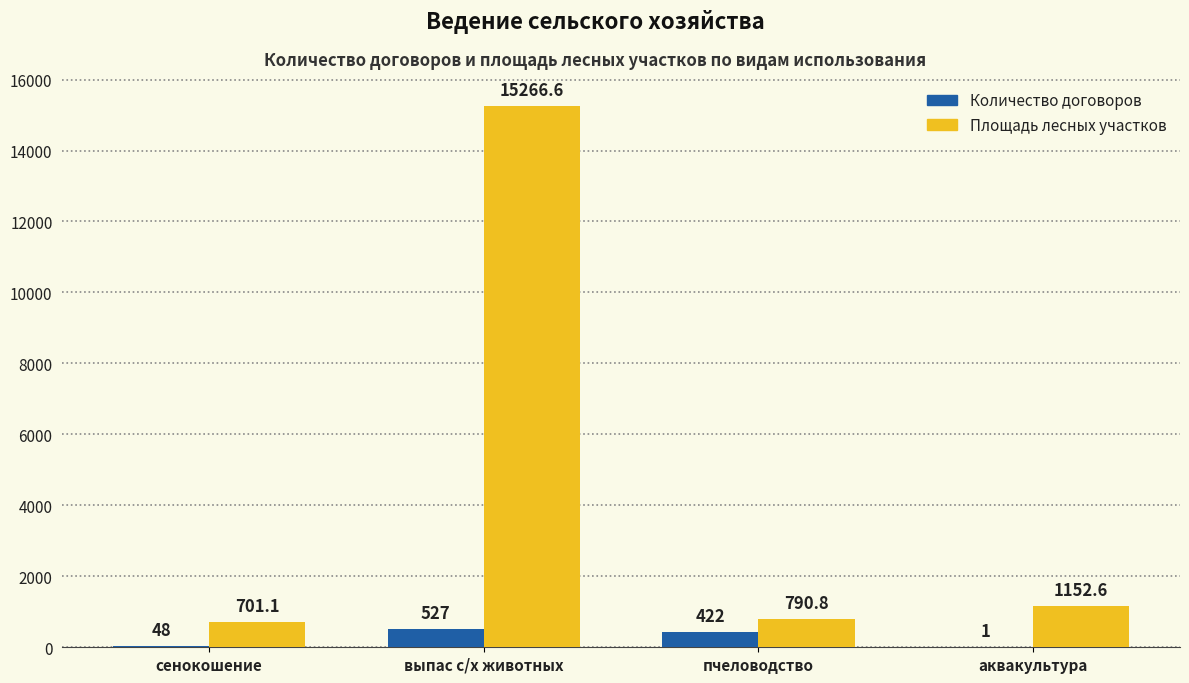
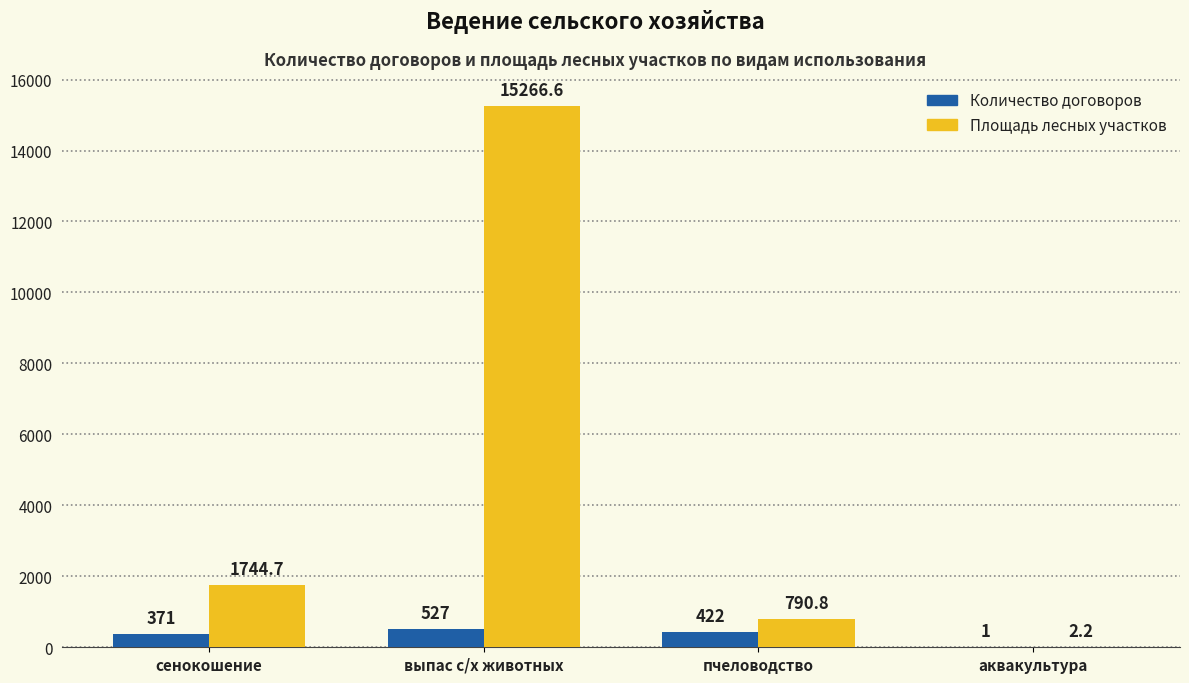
  {
    "Количество договоров": {
-     "сенокошение": 48,
+     "сенокошение": 371,
      "выпас с/х животных": 527,
      "пчеловодство": 422,
      "аквакультура": 1
    },
    "Площадь лесных участков": {
-     "сенокошение": 701.1,
+     "сенокошение": 1744.7,
      "выпас с/х животных": 15266.6,
      "пчеловодство": 790.8,
-     "аквакультура": 1152.6
+     "аквакультура": 2.2
    }
  }
